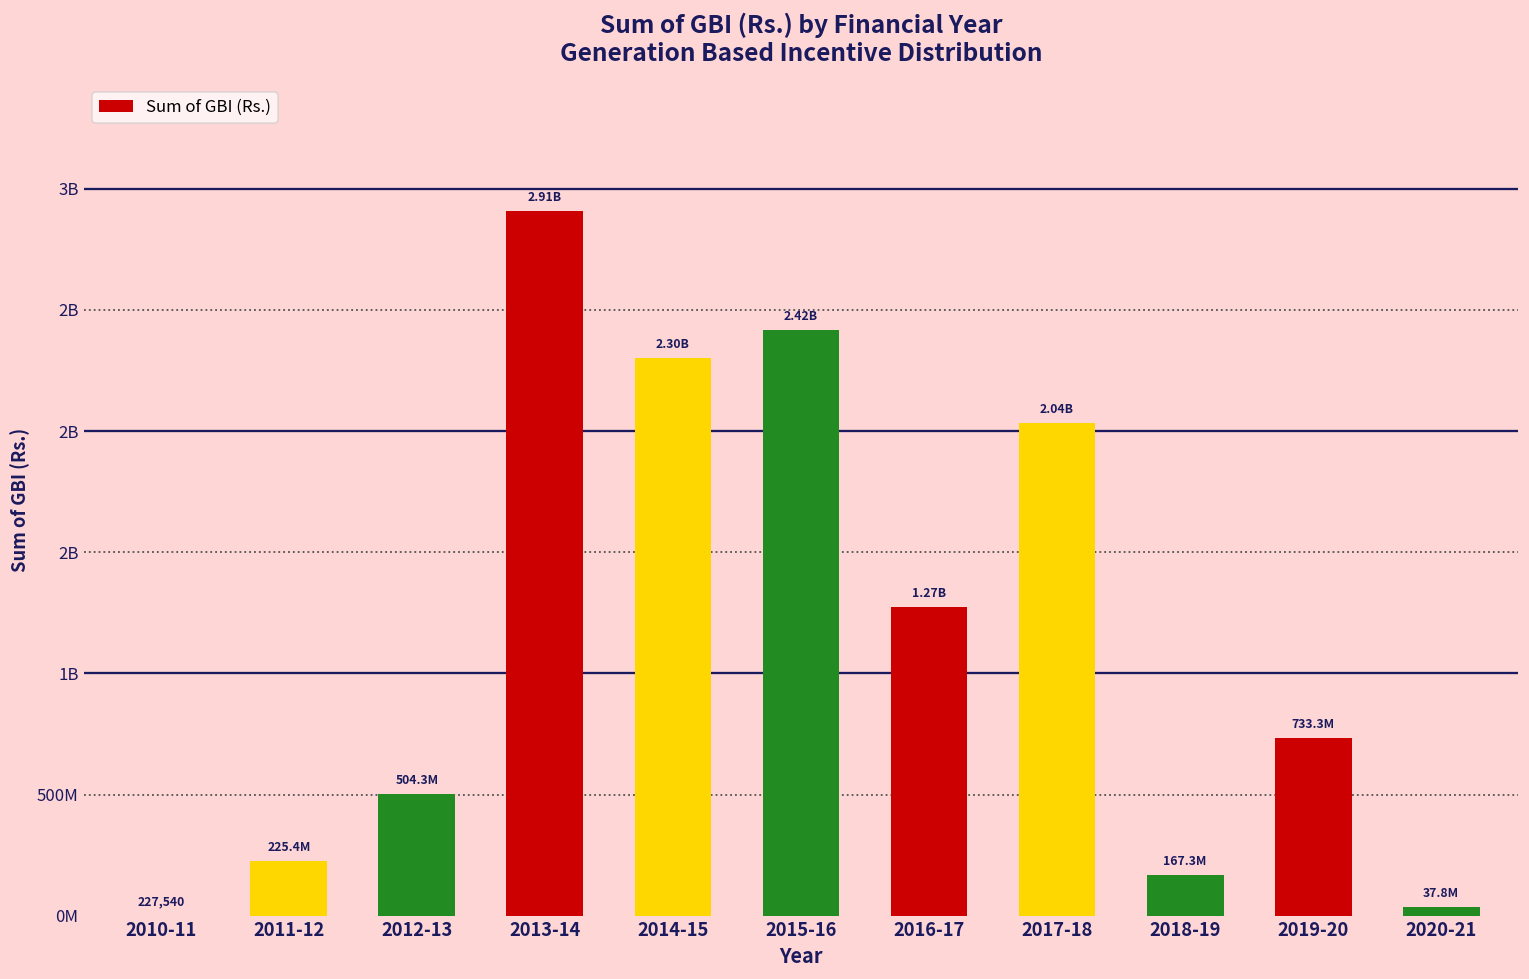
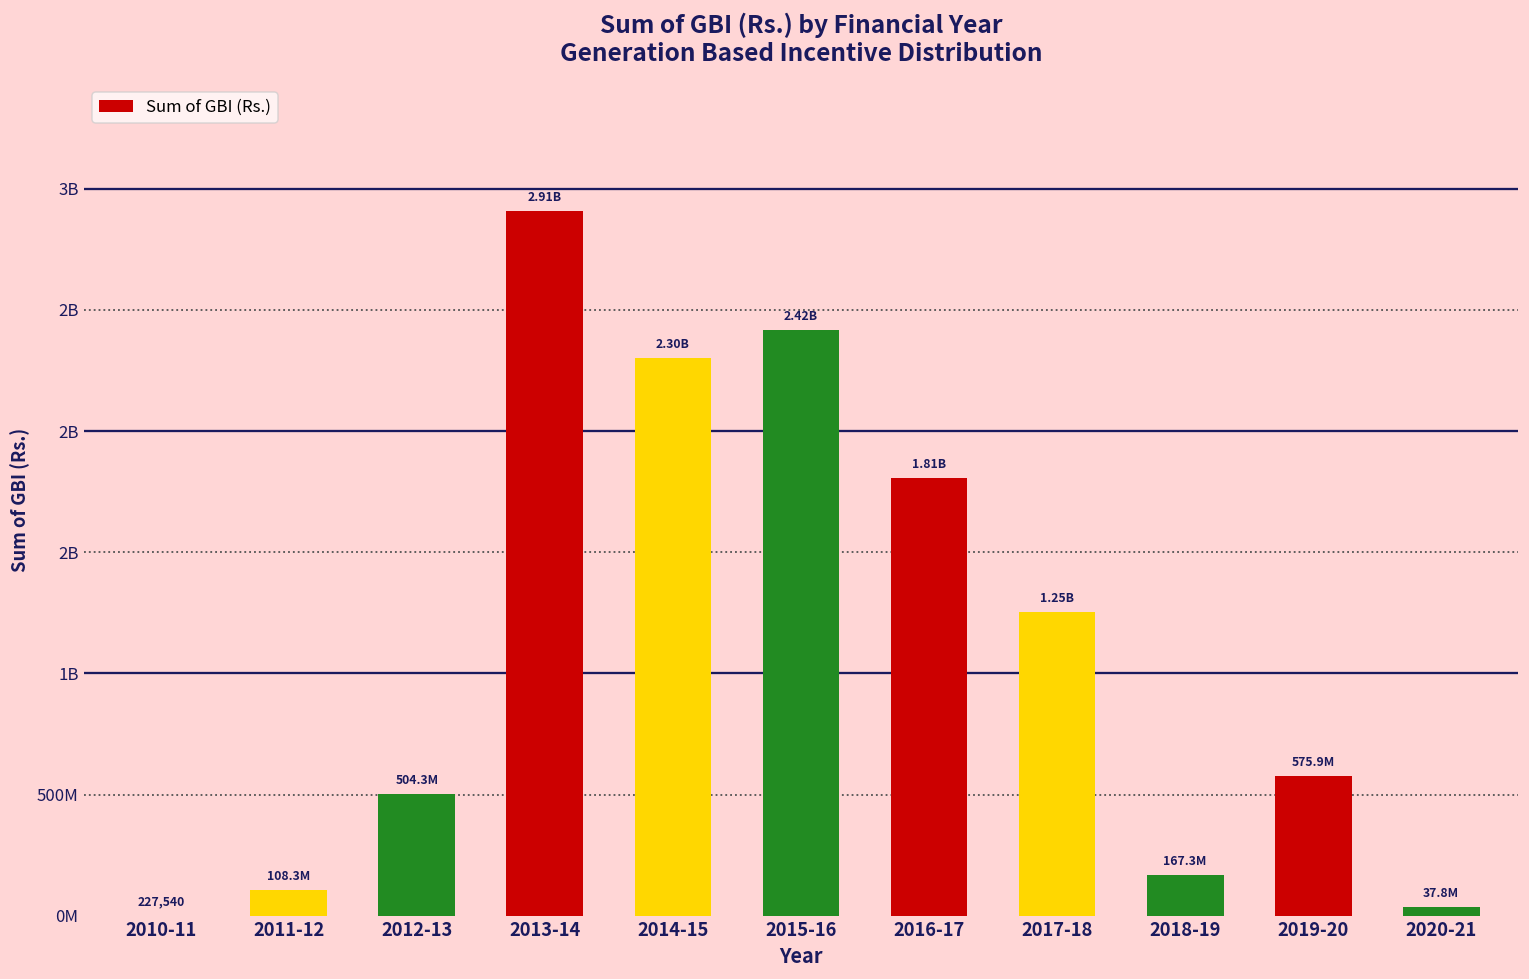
  {
    "2010-11": "227,540",
-   "2011-12": "225.4M",
+   "2011-12": "108.3M",
    "2012-13": "504.3M",
    "2013-14": "2.91B",
    "2014-15": "2.30B",
    "2015-16": "2.42B",
-   "2016-17": "1.27B",
-   "2017-18": "2.04B",
+   "2016-17": "1.81B",
+   "2017-18": "1.25B",
    "2018-19": "167.3M",
-   "2019-20": "733.3M",
+   "2019-20": "575.9M",
    "2020-21": "37.8M"
  }
